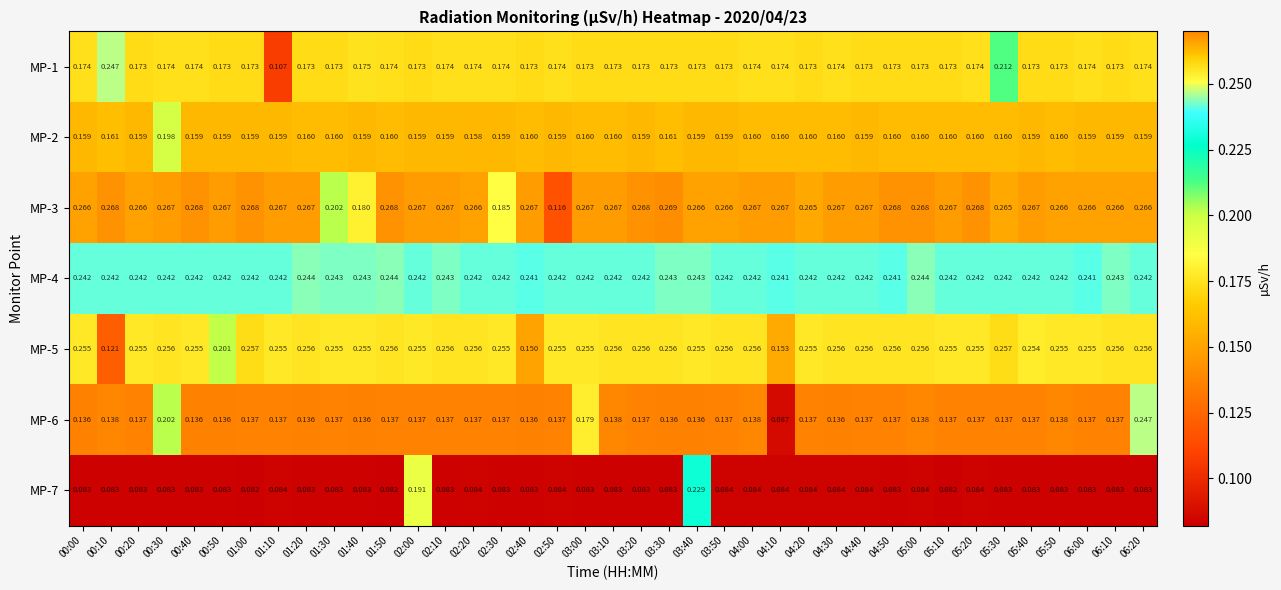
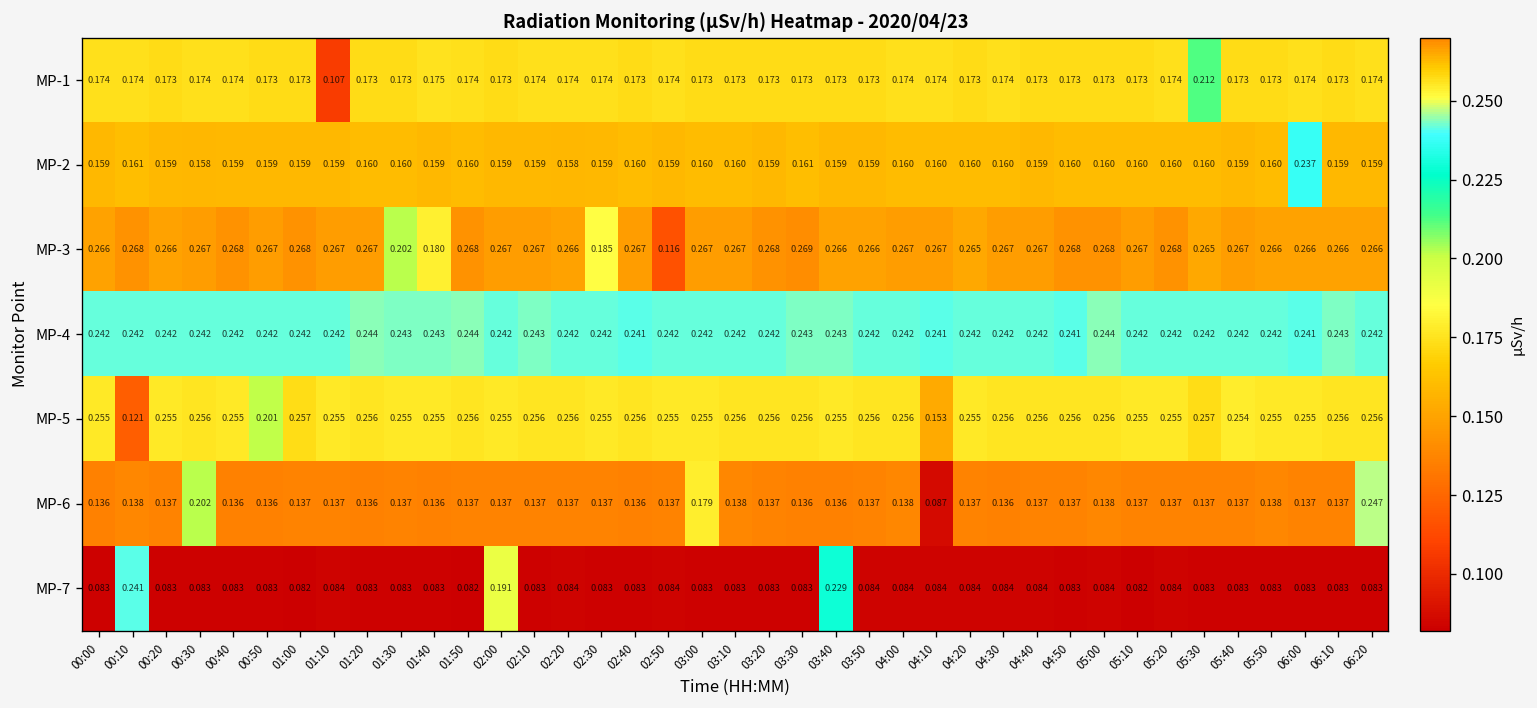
  {
    "MP-1": {
      "00:00": 0.174,
-     "00:10": 0.247,
+     "00:10": 0.174,
      "00:20": 0.173,
      "00:30": 0.174,
      "00:40": 0.174,
      "00:50": 0.173,
      "01:00": 0.173,
      "01:10": 0.107,
      "01:20": 0.173,
      "01:30": 0.173,
      "01:40": 0.175,
      "01:50": 0.174,
      "02:00": 0.173,
      "02:10": 0.174,
      "02:20": 0.174,
      "02:30": 0.174,
      "02:40": 0.173,
      "02:50": 0.174,
      "03:00": 0.173,
      "03:10": 0.173,
      "03:20": 0.173,
      "03:30": 0.173,
      "03:40": 0.173,
      "03:50": 0.173,
      "04:00": 0.174,
      "04:10": 0.174,
      "04:20": 0.173,
      "04:30": 0.174,
      "04:40": 0.173,
      "04:50": 0.173,
      "05:00": 0.173,
      "05:10": 0.173,
      "05:20": 0.174,
      "05:30": 0.212,
      "05:40": 0.173,
      "05:50": 0.173,
      "06:00": 0.174,
      "06:10": 0.173,
      "06:20": 0.174
    },
    "MP-2": {
      "00:00": 0.159,
      "00:10": 0.161,
      "00:20": 0.159,
-     "00:30": 0.198,
+     "00:30": 0.158,
      "00:40": 0.159,
      "00:50": 0.159,
      "01:00": 0.159,
      "01:10": 0.159,
      "01:20": 0.160,
      "01:30": 0.160,
      "01:40": 0.159,
      "01:50": 0.160,
      "02:00": 0.159,
      "02:10": 0.159,
      "02:20": 0.158,
      "02:30": 0.159,
      "02:40": 0.160,
      "02:50": 0.159,
      "03:00": 0.160,
      "03:10": 0.160,
      "03:20": 0.159,
      "03:30": 0.161,
      "03:40": 0.159,
      "03:50": 0.159,
      "04:00": 0.160,
      "04:10": 0.160,
      "04:20": 0.160,
      "04:30": 0.160,
      "04:40": 0.159,
      "04:50": 0.160,
      "05:00": 0.160,
      "05:10": 0.160,
      "05:20": 0.160,
      "05:30": 0.160,
      "05:40": 0.159,
      "05:50": 0.160,
-     "06:00": 0.159,
+     "06:00": 0.237,
      "06:10": 0.159,
      "06:20": 0.159
    },
    "MP-5": {
      "00:00": 0.255,
      "00:10": 0.121,
      "00:20": 0.255,
      "00:30": 0.256,
      "00:40": 0.255,
      "00:50": 0.201,
      "01:00": 0.257,
      "01:10": 0.255,
      "01:20": 0.256,
      "01:30": 0.255,
      "01:40": 0.255,
      "01:50": 0.256,
      "02:00": 0.255,
      "02:10": 0.256,
      "02:20": 0.256,
      "02:30": 0.255,
-     "02:40": 0.150,
+     "02:40": 0.256,
      "02:50": 0.255,
      "03:00": 0.255,
      "03:10": 0.256,
      "03:20": 0.256,
      "03:30": 0.256,
      "03:40": 0.255,
      "03:50": 0.256,
      "04:00": 0.256,
      "04:10": 0.153,
      "04:20": 0.255,
      "04:30": 0.256,
      "04:40": 0.256,
      "04:50": 0.256,
      "05:00": 0.256,
      "05:10": 0.255,
      "05:20": 0.255,
      "05:30": 0.257,
      "05:40": 0.254,
      "05:50": 0.255,
      "06:00": 0.255,
      "06:10": 0.256,
      "06:20": 0.256
    },
    "MP-7": {
      "00:00": 0.083,
-     "00:10": 0.083,
+     "00:10": 0.241,
      "00:20": 0.083,
      "00:30": 0.083,
      "00:40": 0.083,
      "00:50": 0.083,
      "01:00": 0.082,
      "01:10": 0.084,
      "01:20": 0.083,
      "01:30": 0.083,
      "01:40": 0.083,
      "01:50": 0.082,
      "02:00": 0.191,
      "02:10": 0.083,
      "02:20": 0.084,
      "02:30": 0.083,
      "02:40": 0.083,
      "02:50": 0.084,
      "03:00": 0.083,
      "03:10": 0.083,
      "03:20": 0.083,
      "03:30": 0.083,
      "03:40": 0.229,
      "03:50": 0.084,
      "04:00": 0.084,
      "04:10": 0.084,
      "04:20": 0.084,
      "04:30": 0.084,
      "04:40": 0.084,
      "04:50": 0.083,
      "05:00": 0.084,
      "05:10": 0.082,
      "05:20": 0.084,
      "05:30": 0.083,
      "05:40": 0.083,
      "05:50": 0.083,
      "06:00": 0.083,
      "06:10": 0.083,
      "06:20": 0.083
    }
  }
